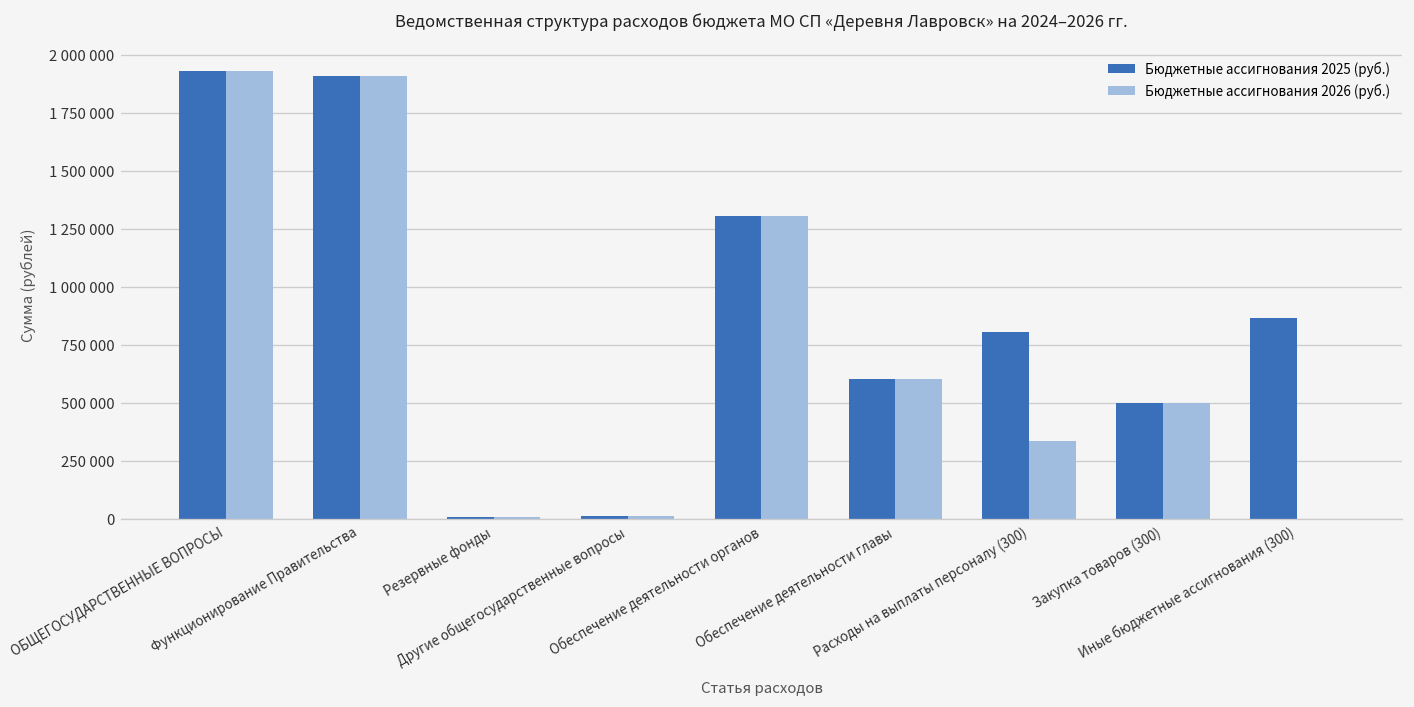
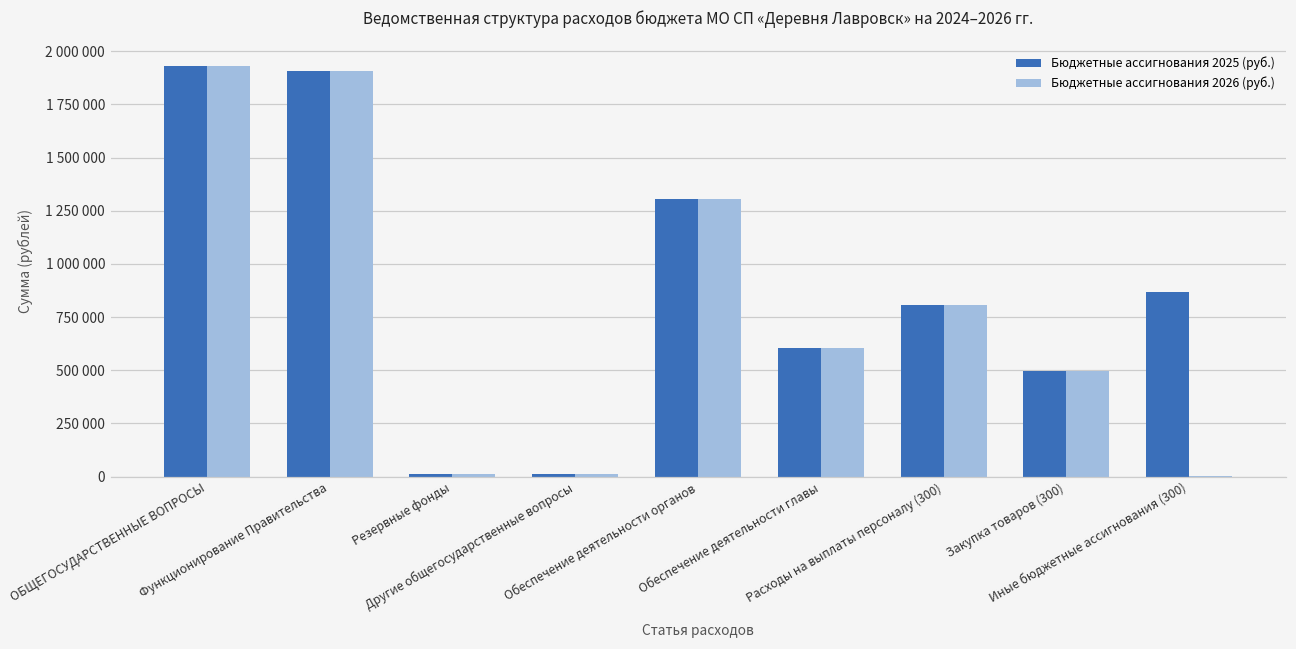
  {
    "Бюджетные ассигнования 2025 (руб.)": {
      "ОБЩЕГОСУДАРСТВЕННЫЕ ВОПРОСЫ": 1930000,
      "Функционирование Правительства": 1910000,
      "Обеспечение деятельности органов": 1310000,
      "Обеспечение деятельности главы": 600000,
      "Расходы на выплаты персоналу (300)": 810000,
      "Закупка товаров (300)": 500000,
      "Иные бюджетные ассигнования (300)": 870000
    },
    "Бюджетные ассигнования 2026 (руб.)": {
      "ОБЩЕГОСУДАРСТВЕННЫЕ ВОПРОСЫ": 1930000,
      "Функционирование Правительства": 1910000,
      "Обеспечение деятельности органов": 1310000,
      "Обеспечение деятельности главы": 600000,
-     "Расходы на выплаты персоналу (300)": 340000,
+     "Расходы на выплаты персоналу (300)": 810000,
      "Закупка товаров (300)": 500000
    }
  }
